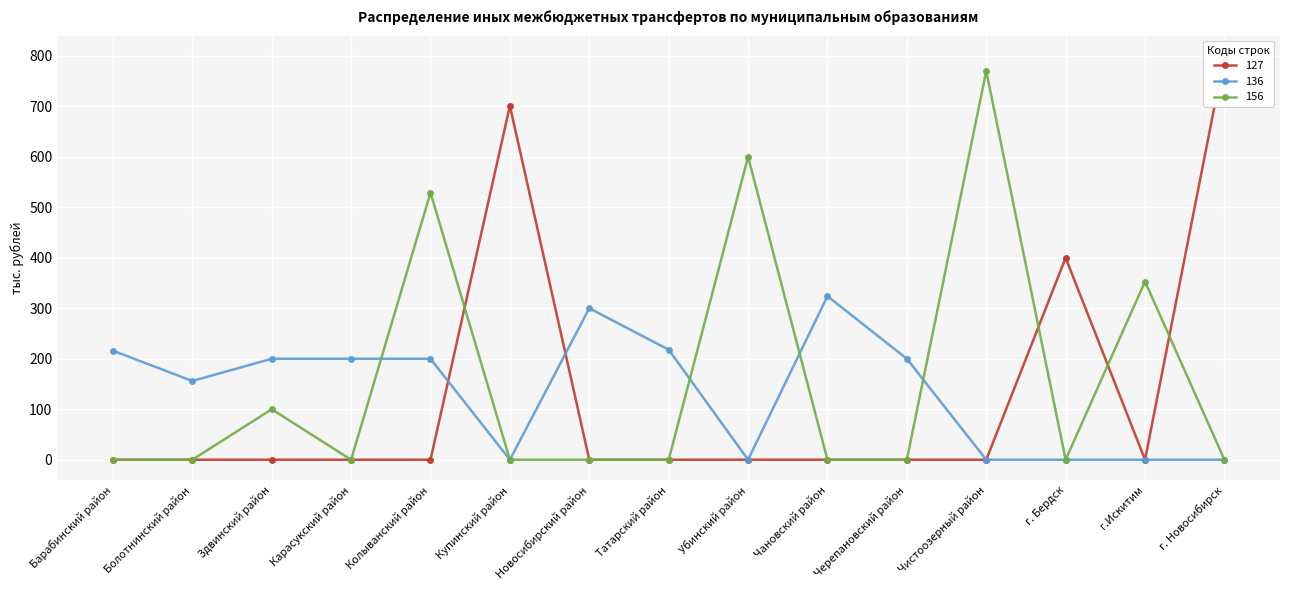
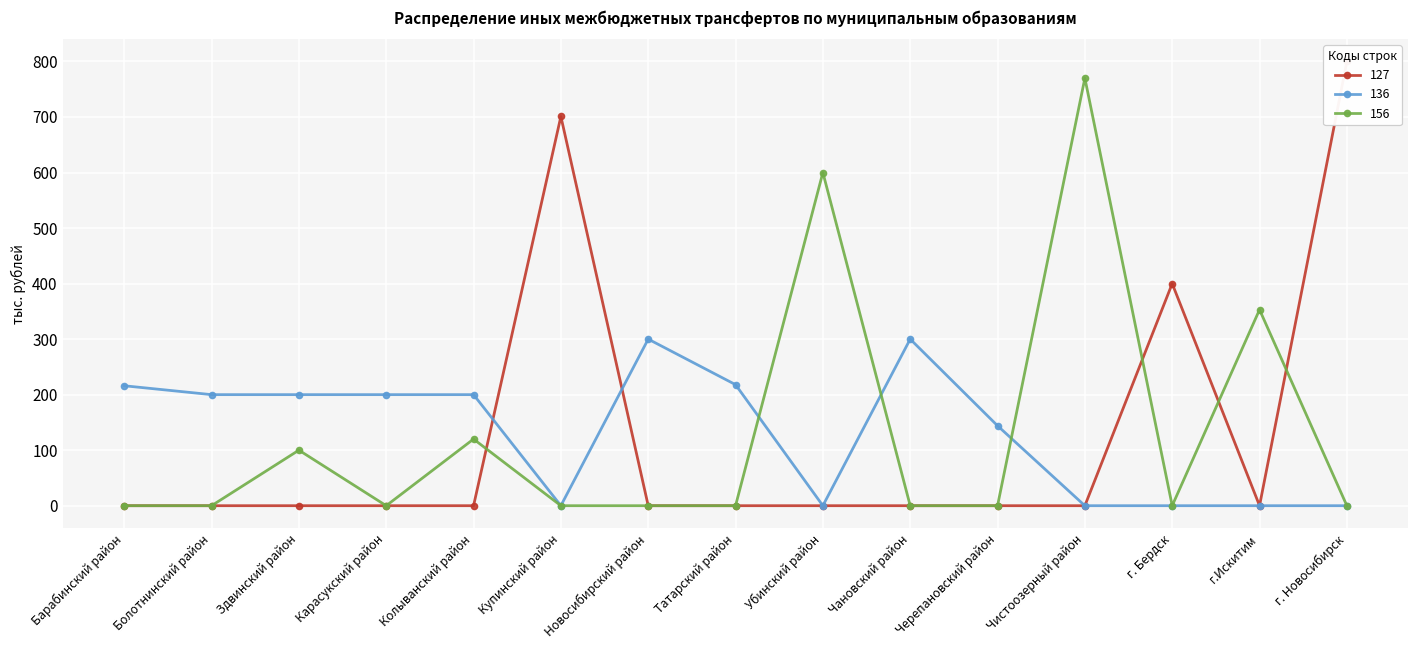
  {
    "127": {
      "Здвинский район": 0,
      "Колыванский район": 0,
      "Купинский район": 700,
      "г. Бердск": 400
    },
    "136": {
      "Барабинский район": 220,
-     "Болотнинский район": 160,
+     "Болотнинский район": 200,
      "Здвинский район": 200,
      "Карасукский район": 200,
      "Колыванский район": 200,
      "Новосибирский район": 300,
      "Татарский район": 220,
-     "Чановский район": 320,
-     "Черепановский район": 200
+     "Чановский район": 300,
+     "Черепановский район": 140
    },
    "156": {
      "Здвинский район": 100,
-     "Колыванский район": 530,
+     "Колыванский район": 120,
      "Убинский район": 600,
      "Чистоозерный район": 770,
      "г.Искитим": 350
    }
  }
